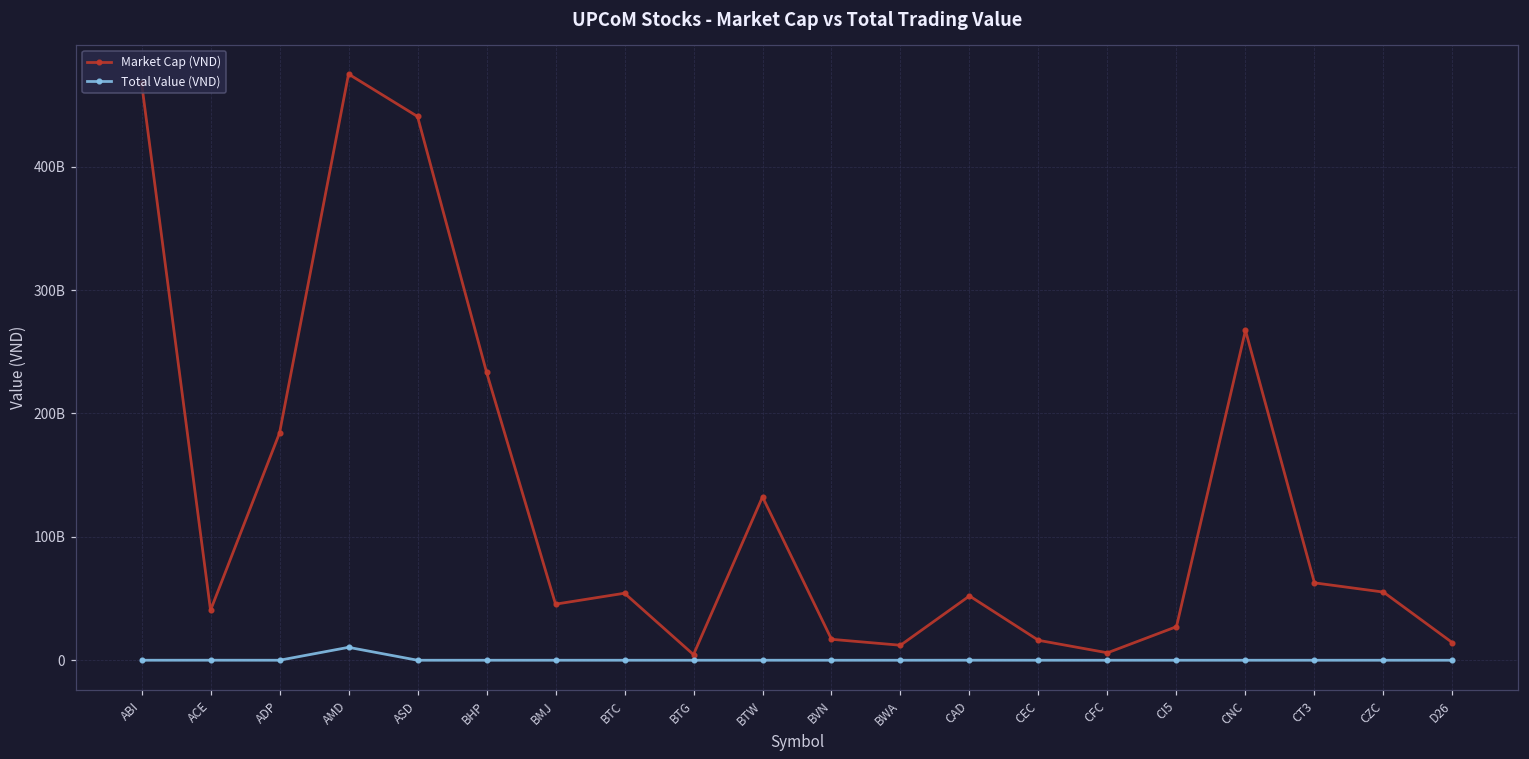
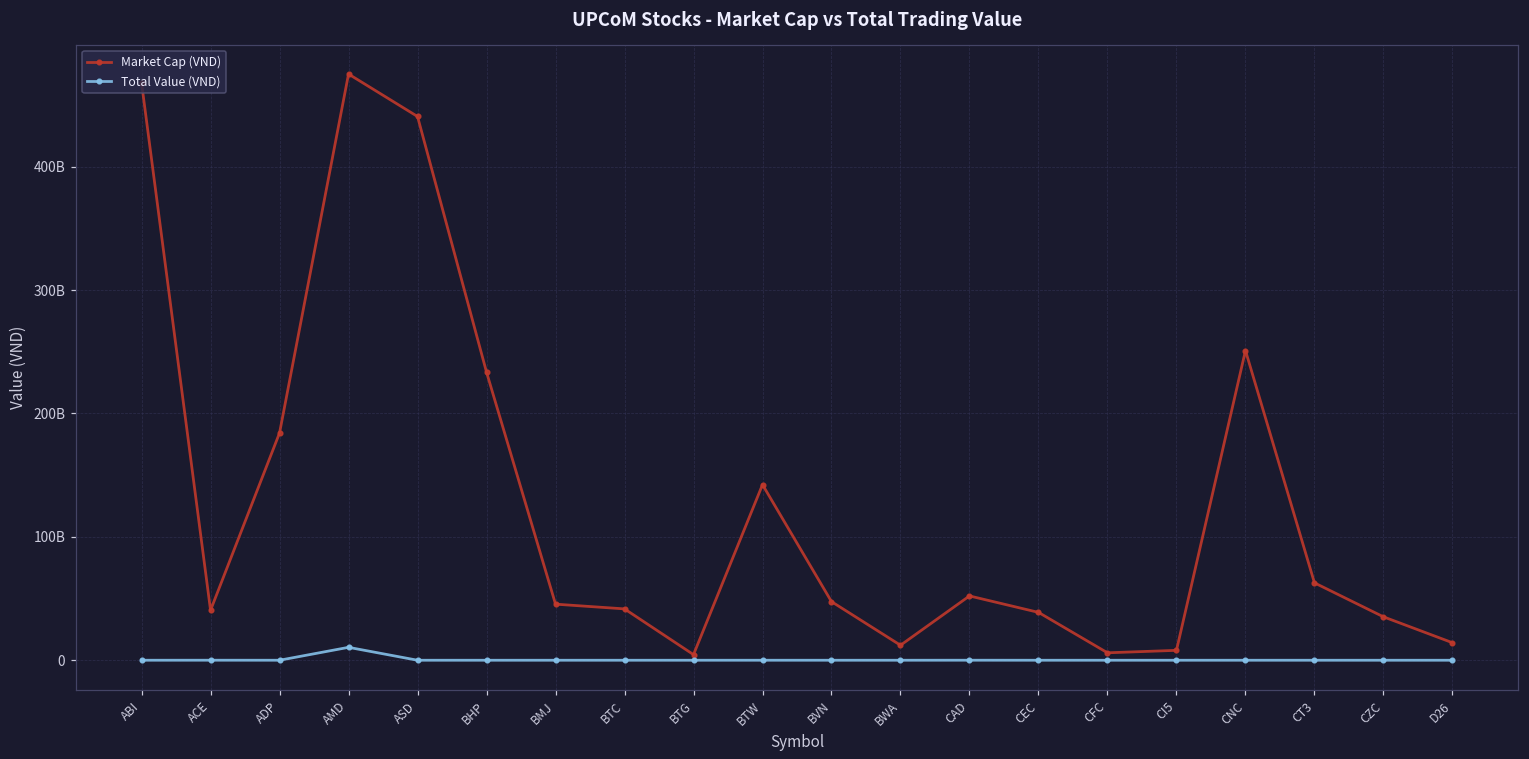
  {
    "Market Cap (VND)": {
      "ACE": 40000000000,
      "ADP": 184000000000,
      "AMD": 475000000000,
      "ASD": 441000000000,
      "BHP": 233000000000,
      "BMJ": 45000000000,
-     "BTC": 54000000000,
+     "BTC": 42000000000,
      "BTG": 5000000000,
-     "BTW": 132000000000,
-     "BVN": 17000000000,
+     "BTW": 142000000000,
+     "BVN": 48000000000,
      "BWA": 12000000000,
      "CAD": 52000000000,
-     "CEC": 16000000000,
+     "CEC": 39000000000,
      "CFC": 6000000000,
-     "CI5": 27000000000,
-     "CNC": 267000000000,
+     "CI5": 8000000000,
+     "CNC": 251000000000,
      "CT3": 63000000000,
-     "CZC": 55000000000,
+     "CZC": 35000000000,
      "D26": 14000000000
    },
    "Total Value (VND)": {
      "ABI": 0,
      "ACE": 0,
      "ADP": 0,
      "AMD": 10000000000,
      "ASD": 0,
      "BHP": 0,
      "BMJ": 0,
      "BTC": 0,
      "BTG": 0,
      "BTW": 0,
      "BVN": 0,
      "BWA": 0,
      "CAD": 0,
      "CEC": 0,
      "CFC": 0,
      "CI5": 0,
      "CNC": 0,
      "CT3": 0,
      "CZC": 0,
      "D26": 0
    }
  }
